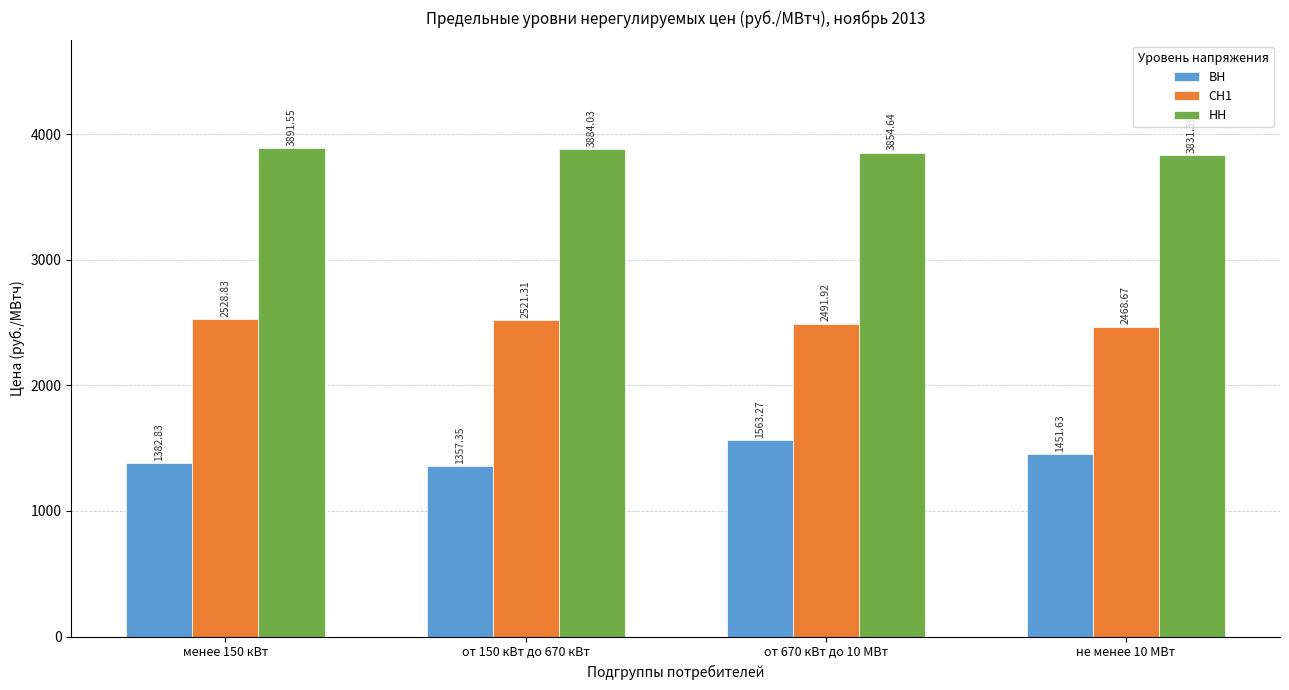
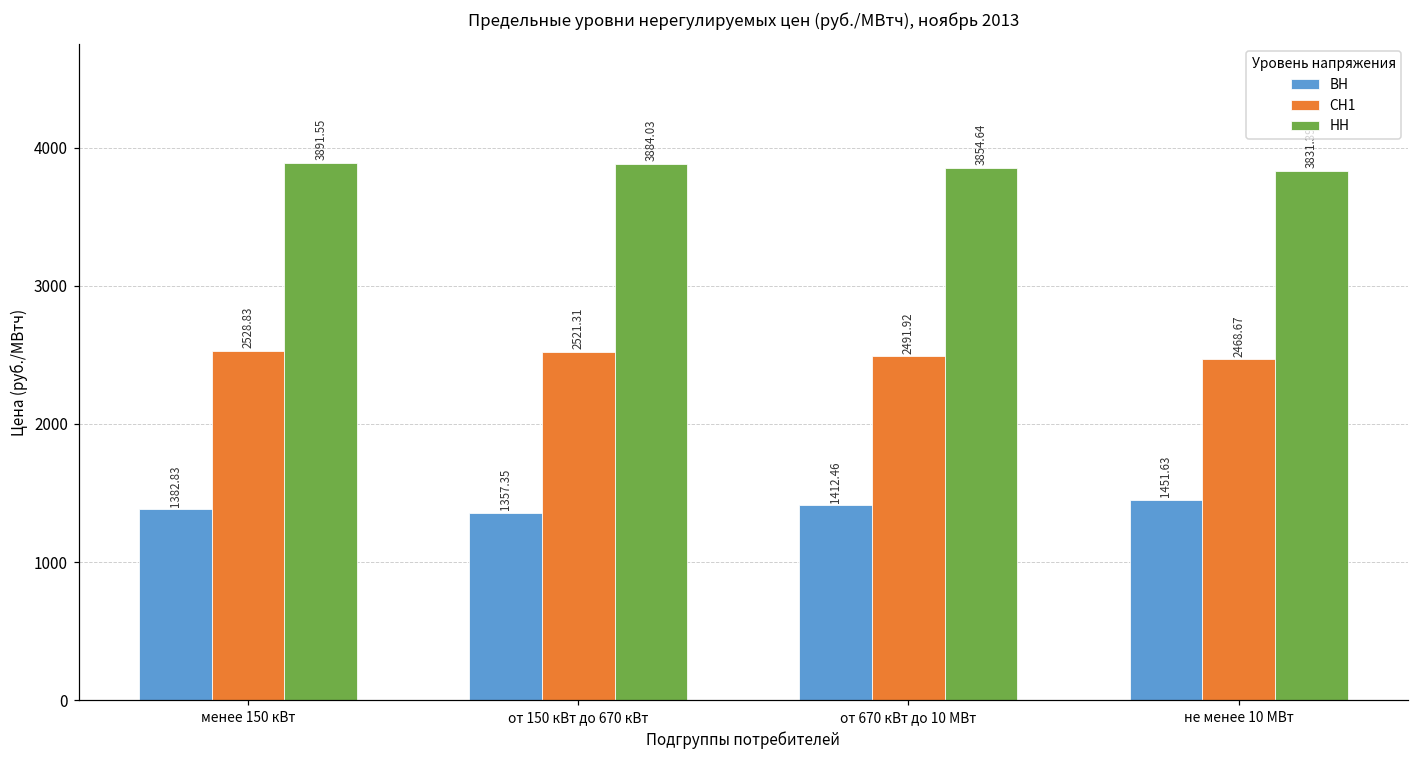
  {
    "ВН": {
      "менее 150 кВт": 1382.83,
      "от 150 кВт до 670 кВт": 1357.35,
-     "от 670 кВт до 10 МВт": 1563.27,
+     "от 670 кВт до 10 МВт": 1412.46,
      "не менее 10 МВт": 1451.63
    },
    "СН1": {
      "менее 150 кВт": 2528.83,
      "от 150 кВт до 670 кВт": 2521.31,
      "от 670 кВт до 10 МВт": 2491.92,
      "не менее 10 МВт": 2468.67
    },
    "НН": {
      "менее 150 кВт": 3891.55,
      "от 150 кВт до 670 кВт": 3884.03,
      "от 670 кВт до 10 МВт": 3854.64
    }
  }
